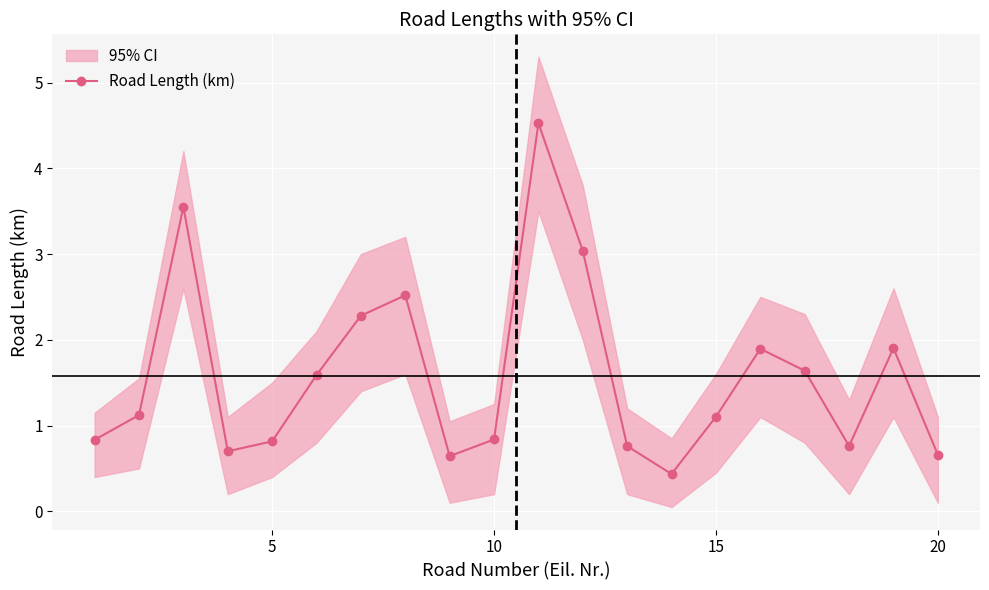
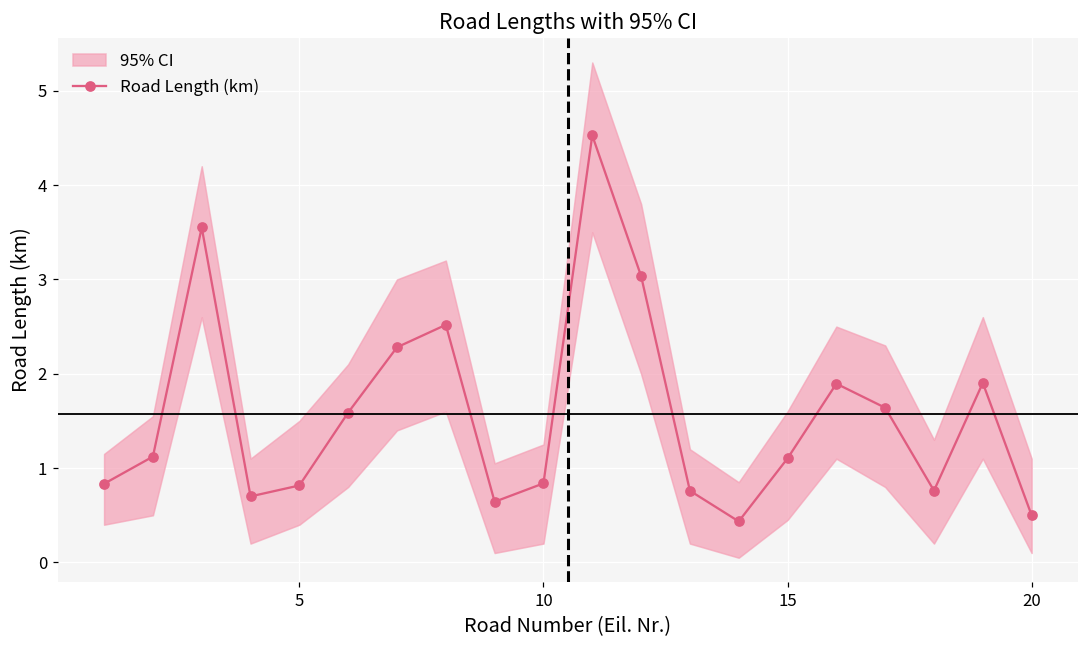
  {
    "Road Length (km)": {
      "5": 0.8,
      "10": 0.8,
      "15": 1.1,
-     "20": 0.7
+     "20": 0.5
    }
  }
